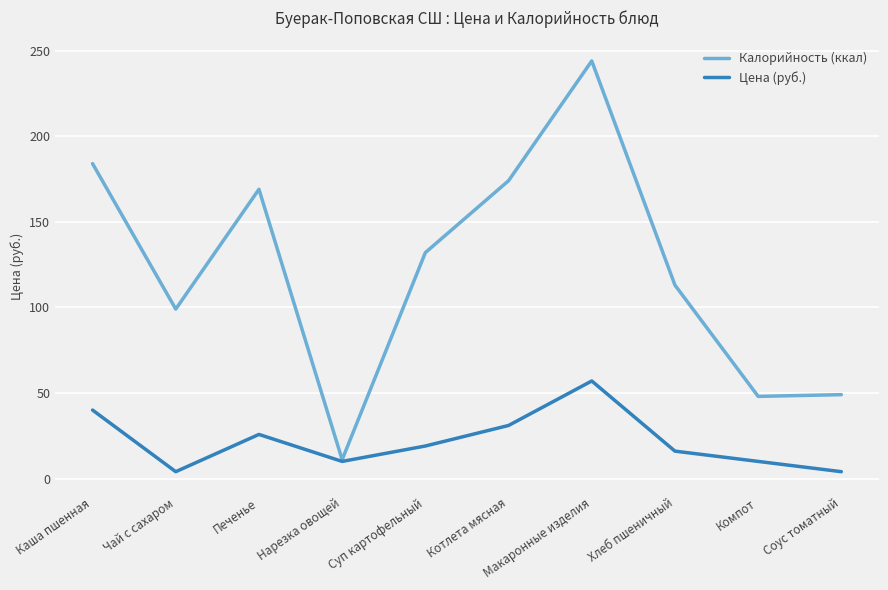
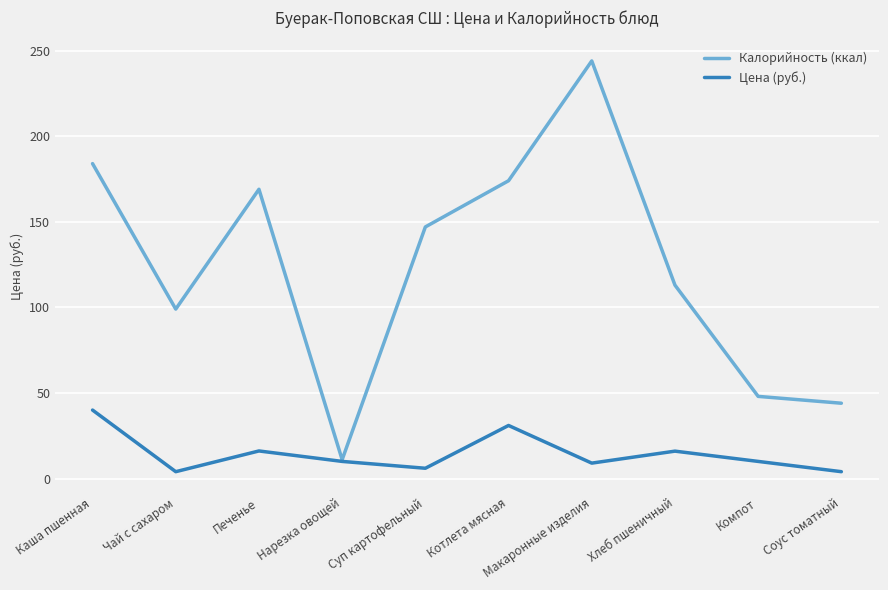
  {
    "Калорийность (ккал)": {
      "Каша пшенная": 184,
      "Чай с сахаром": 99,
      "Печенье": 169,
-     "Суп картофельный": 132,
+     "Суп картофельный": 147,
      "Котлета мясная": 174,
      "Макаронные изделия": 244,
      "Хлеб пшеничный": 113,
      "Компот": 48,
-     "Соус томатный": 49
+     "Соус томатный": 44
    },
    "Цена (руб.)": {
      "Каша пшенная": 40,
      "Чай с сахаром": 4,
-     "Печенье": 26,
-     "Суп картофельный": 19,
+     "Печенье": 16,
+     "Суп картофельный": 6,
      "Котлета мясная": 31,
-     "Макаронные изделия": 57,
+     "Макаронные изделия": 9,
      "Хлеб пшеничный": 16,
      "Компот": 10,
      "Соус томатный": 4
    }
  }
